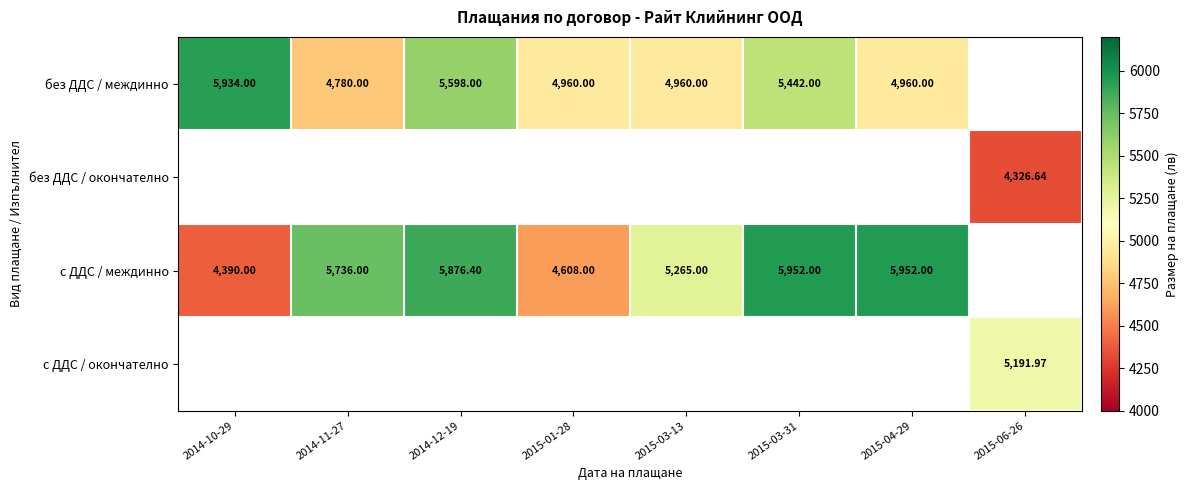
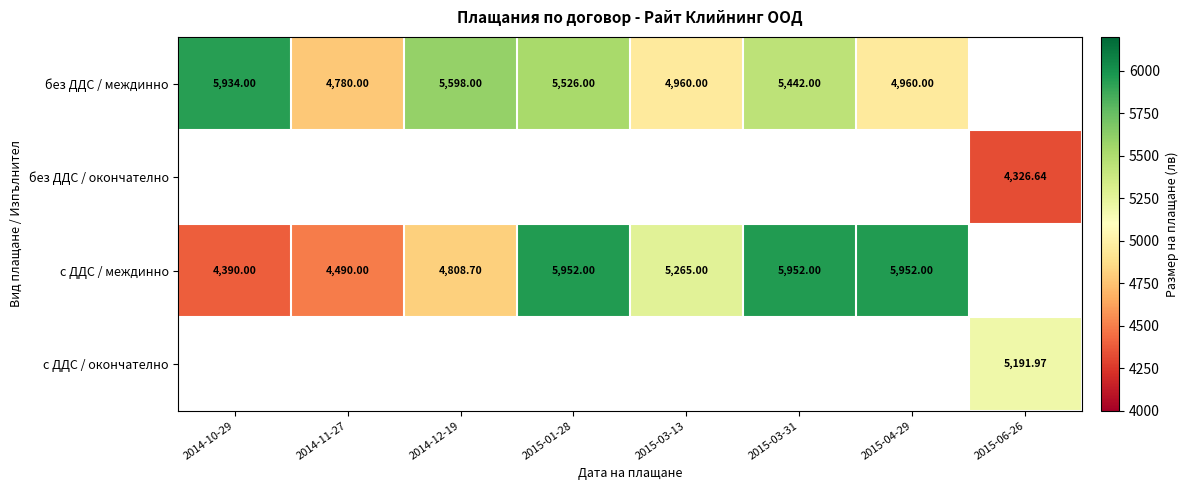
  {
    "без ДДС / междинно": {
      "2014-10-29": "5,934.00",
      "2014-11-27": "4,780.00",
      "2014-12-19": "5,598.00",
-     "2015-01-28": "4,960.00",
+     "2015-01-28": "5,526.00",
      "2015-03-13": "4,960.00",
      "2015-03-31": "5,442.00",
      "2015-04-29": "4,960.00"
    },
    "без ДДС / окончателно": {
      "2015-06-26": "4,326.64"
    },
    "с ДДС / междинно": {
      "2014-10-29": "4,390.00",
-     "2014-11-27": "5,736.00",
-     "2014-12-19": "5,876.40",
-     "2015-01-28": "4,608.00",
+     "2014-11-27": "4,490.00",
+     "2014-12-19": "4,808.70",
+     "2015-01-28": "5,952.00",
      "2015-03-13": "5,265.00",
      "2015-03-31": "5,952.00",
      "2015-04-29": "5,952.00"
    },
    "с ДДС / окончателно": {
      "2015-06-26": "5,191.97"
    }
  }
